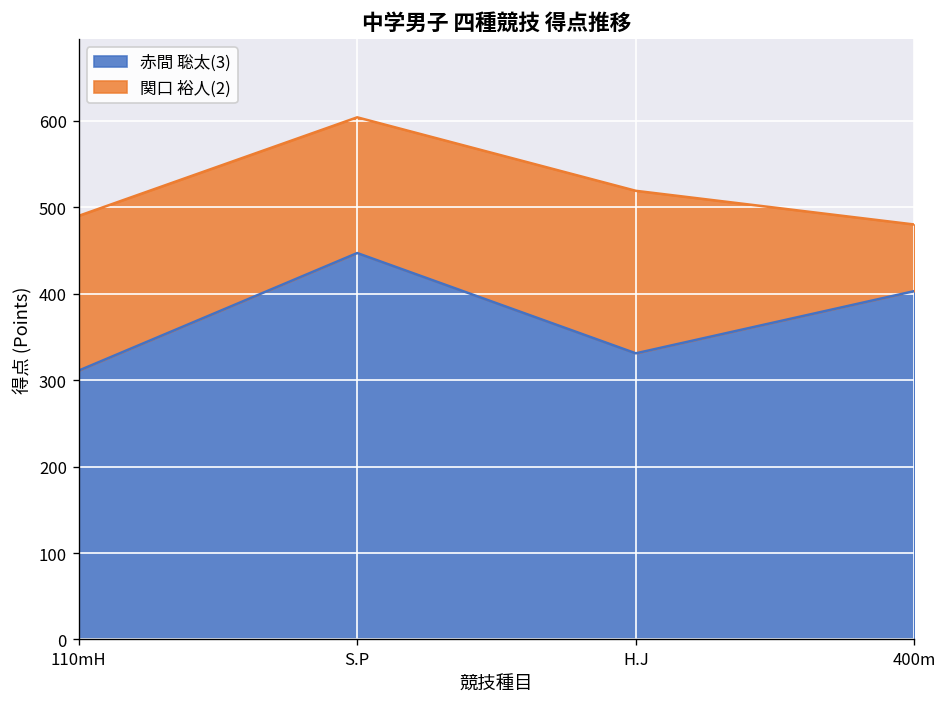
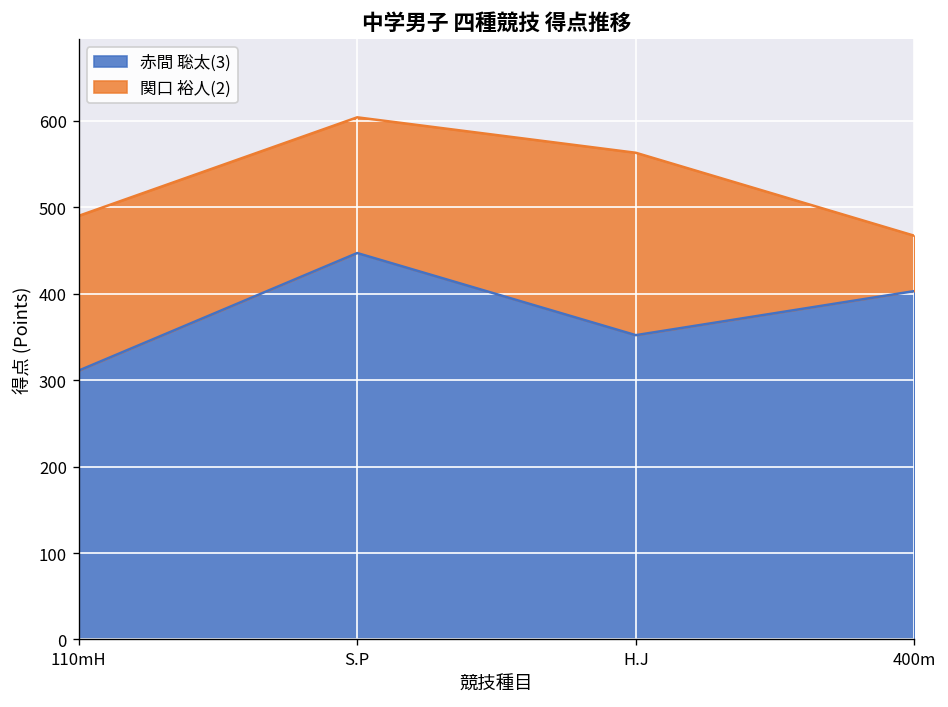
  {
    "赤間 聡太(3)": {
      "110mH": 310,
      "S.P": 450,
-     "H.J": 330,
+     "H.J": 350,
      "400m": 400
    },
    "関口 裕人(2)": {
      "110mH": 180,
      "S.P": 160,
-     "H.J": 190,
-     "400m": 80
+     "H.J": 210,
+     "400m": 60
    }
  }
